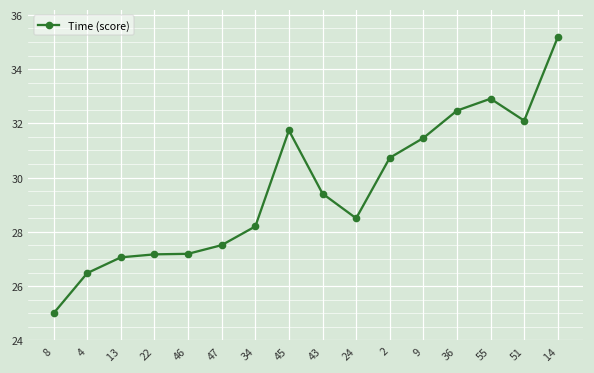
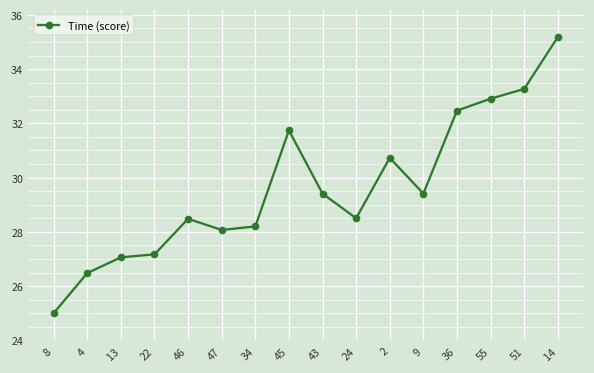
  {
    "8": 25.0,
    "4": 26.5,
    "13": 27.1,
    "22": 27.2,
-   "46": 27.2,
-   "47": 27.5,
+   "46": 28.5,
+   "47": 28.1,
    "34": 28.2,
    "45": 31.7,
    "43": 29.4,
    "24": 28.5,
    "2": 30.7,
-   "9": 31.5,
+   "9": 29.4,
    "36": 32.5,
    "55": 32.9,
-   "51": 32.1,
+   "51": 33.3,
    "14": 35.2
  }
